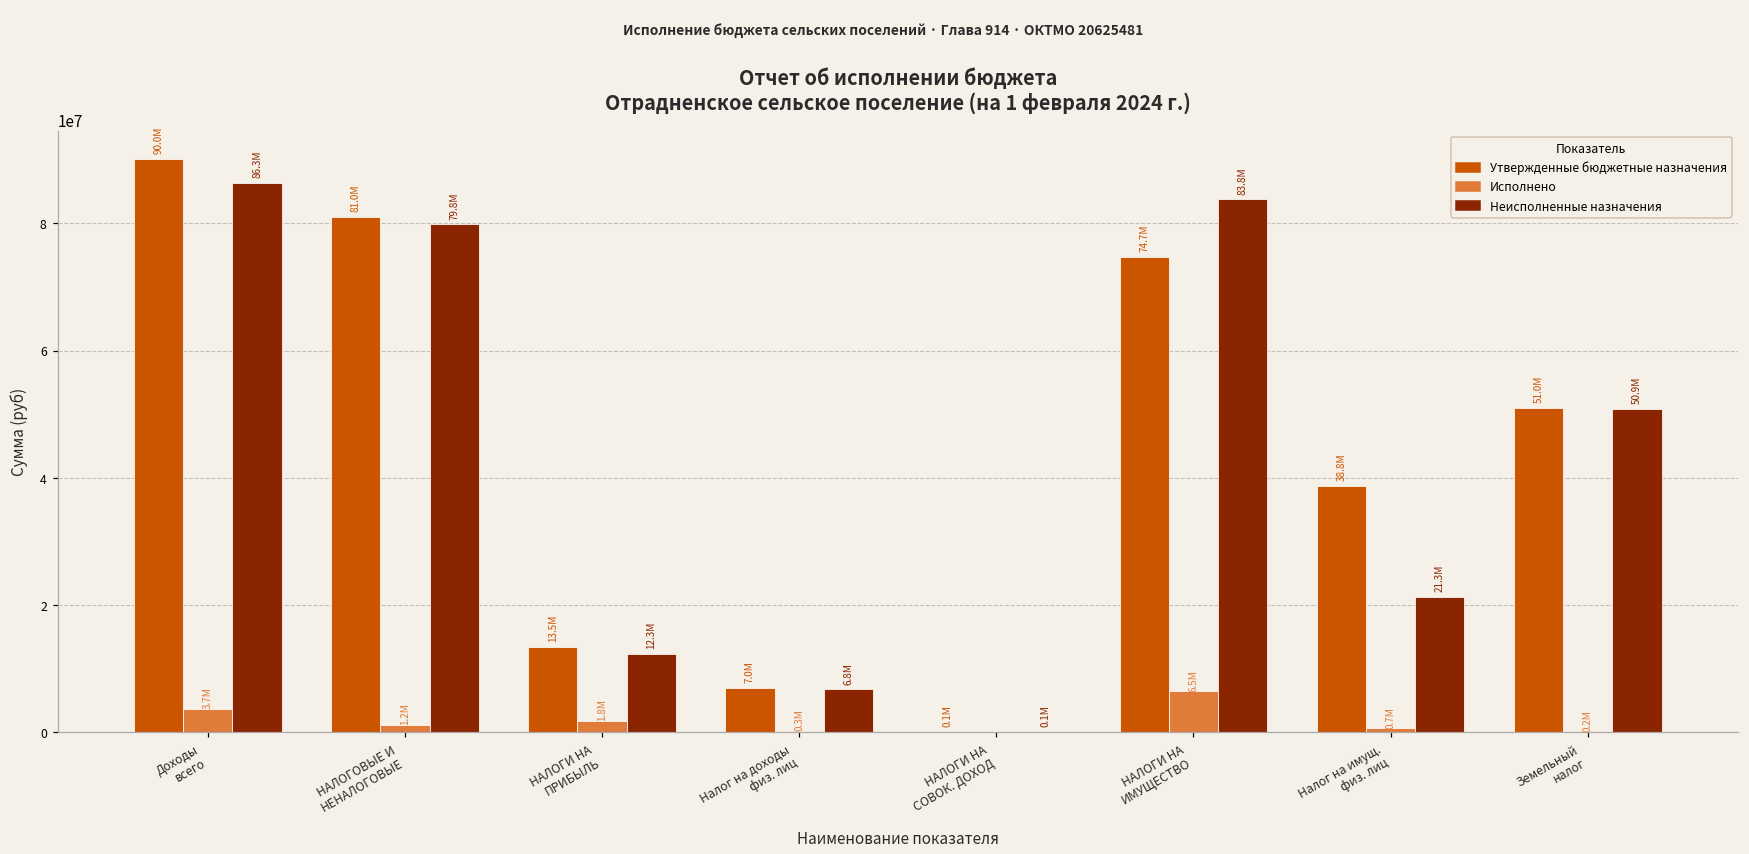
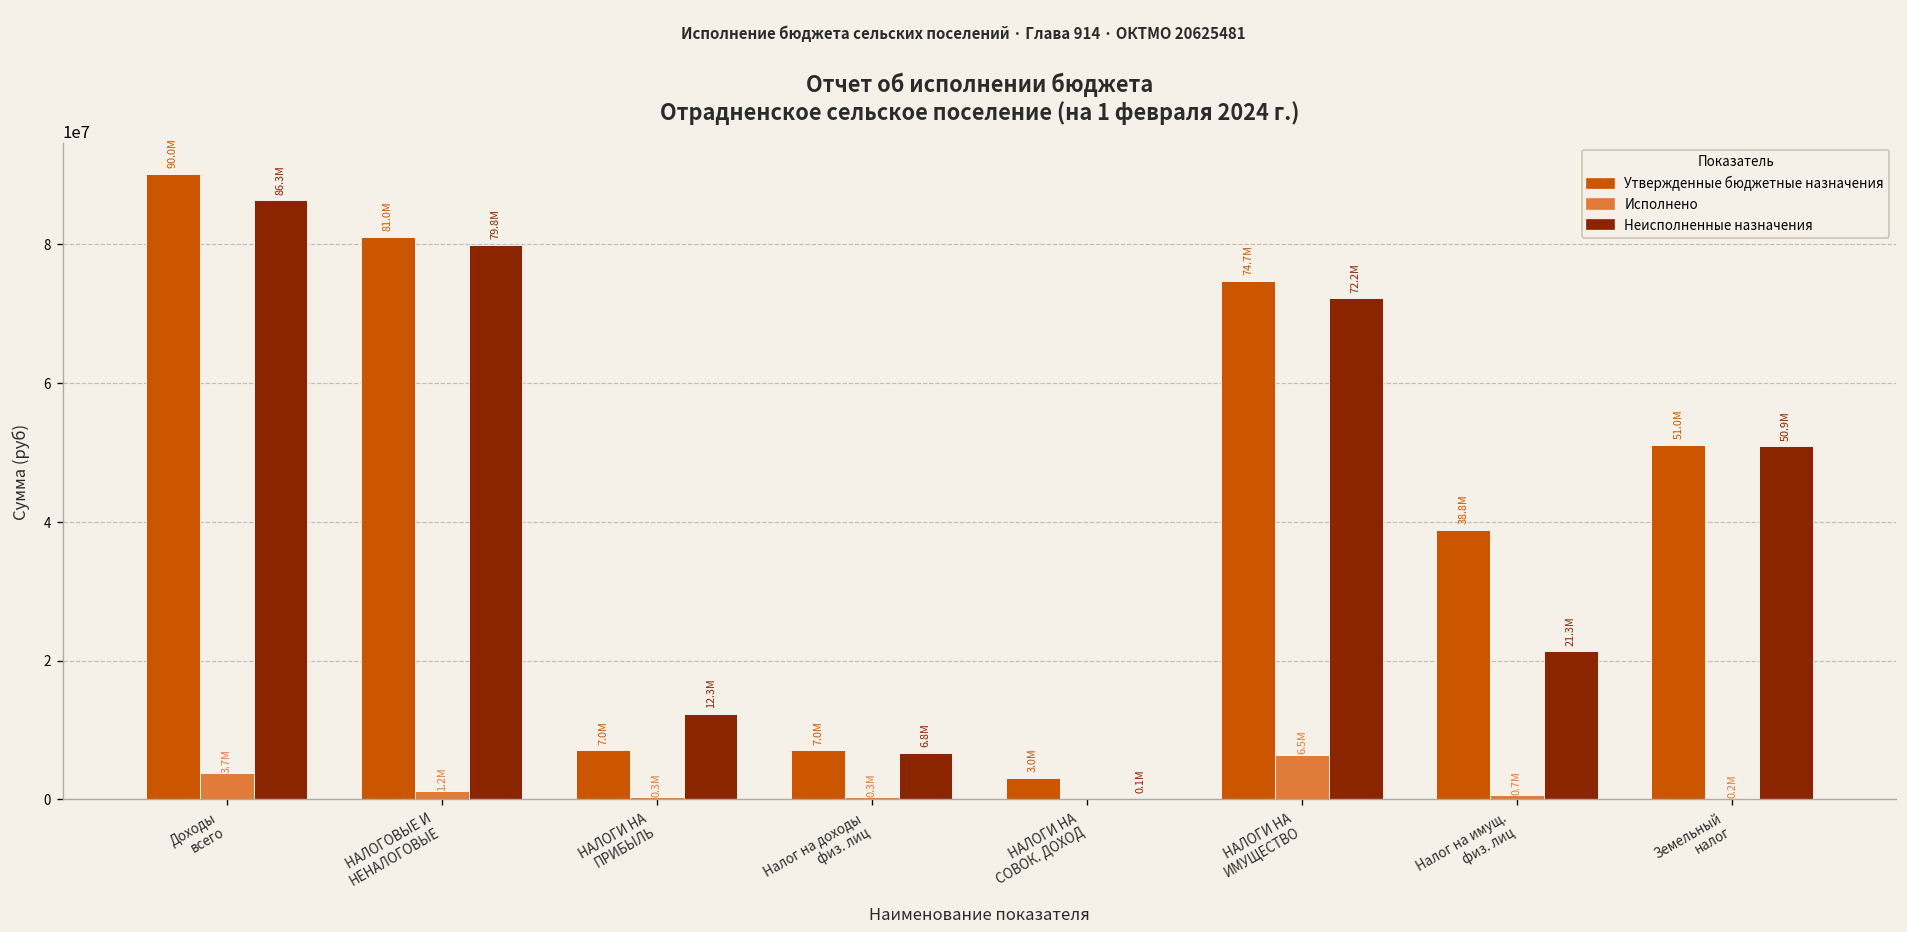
  {
    "Утвержденные бюджетные назначения": {
      "Доходы всего": "90.0M",
      "НАЛОГОВЫЕ И НЕНАЛОГОВЫЕ": "81.0M",
-     "НАЛОГИ НА ПРИБЫЛЬ": "13.5M",
+     "НАЛОГИ НА ПРИБЫЛЬ": "7.0M",
      "Налог на доходы физ. лиц": "7.0M",
-     "НАЛОГИ НА СОВОК. ДОХОД": "0.1M",
+     "НАЛОГИ НА СОВОК. ДОХОД": "3.0M",
      "НАЛОГИ НА ИМУЩЕСТВО": "74.7M",
      "Налог на имущ. физ. лиц": "38.8M",
      "Земельный налог": "51.0M"
    },
    "Исполнено": {
      "Доходы всего": "3.7M",
      "НАЛОГОВЫЕ И НЕНАЛОГОВЫЕ": "1.2M",
-     "НАЛОГИ НА ПРИБЫЛЬ": "1.8M",
+     "НАЛОГИ НА ПРИБЫЛЬ": "0.3M",
      "Налог на доходы физ. лиц": "0.3M",
      "НАЛОГИ НА ИМУЩЕСТВО": "6.5M",
      "Налог на имущ. физ. лиц": "0.7M",
      "Земельный налог": "0.2M"
    },
    "Неисполненные назначения": {
      "Доходы всего": "86.3M",
      "НАЛОГОВЫЕ И НЕНАЛОГОВЫЕ": "79.8M",
      "НАЛОГИ НА ПРИБЫЛЬ": "12.3M",
      "Налог на доходы физ. лиц": "6.8M",
      "НАЛОГИ НА СОВОК. ДОХОД": "0.1M",
-     "НАЛОГИ НА ИМУЩЕСТВО": "83.8M",
+     "НАЛОГИ НА ИМУЩЕСТВО": "72.2M",
      "Налог на имущ. физ. лиц": "21.3M",
      "Земельный налог": "50.9M"
    }
  }
